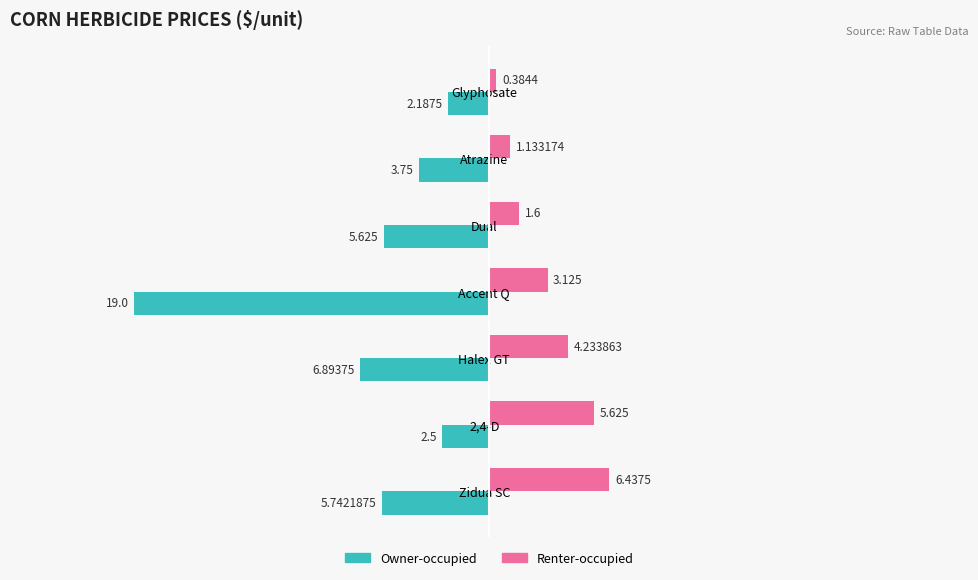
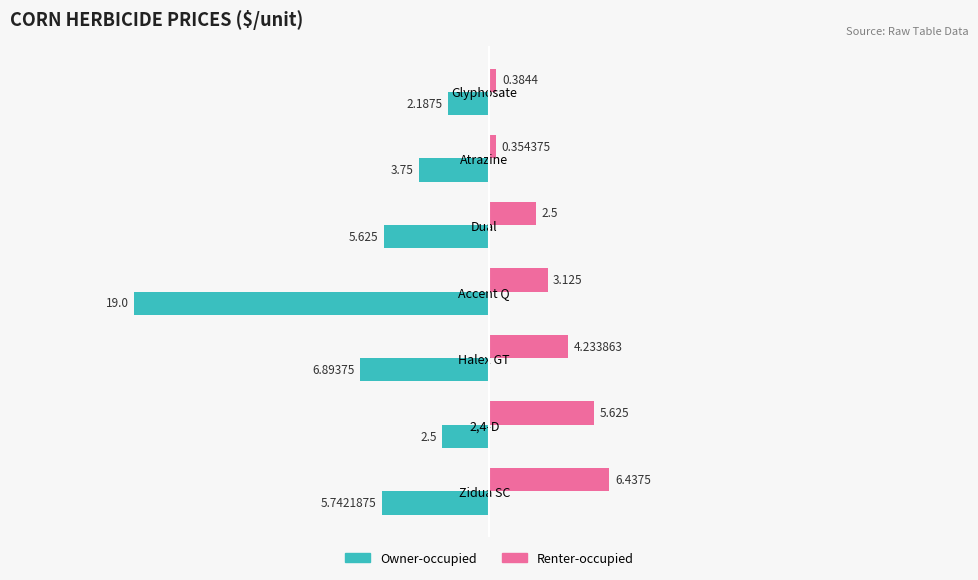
  {
    "Renter-occupied": {
      "Glyphosate": 0.3844,
-     "Atrazine": 1.133174,
-     "Dual": 1.6,
+     "Atrazine": 0.354375,
+     "Dual": 2.5,
      "Accent Q": 3.125,
      "Halex GT": 4.233863,
      "2,4-D": 5.625,
      "Zidua SC": 6.4375
    }
  }
